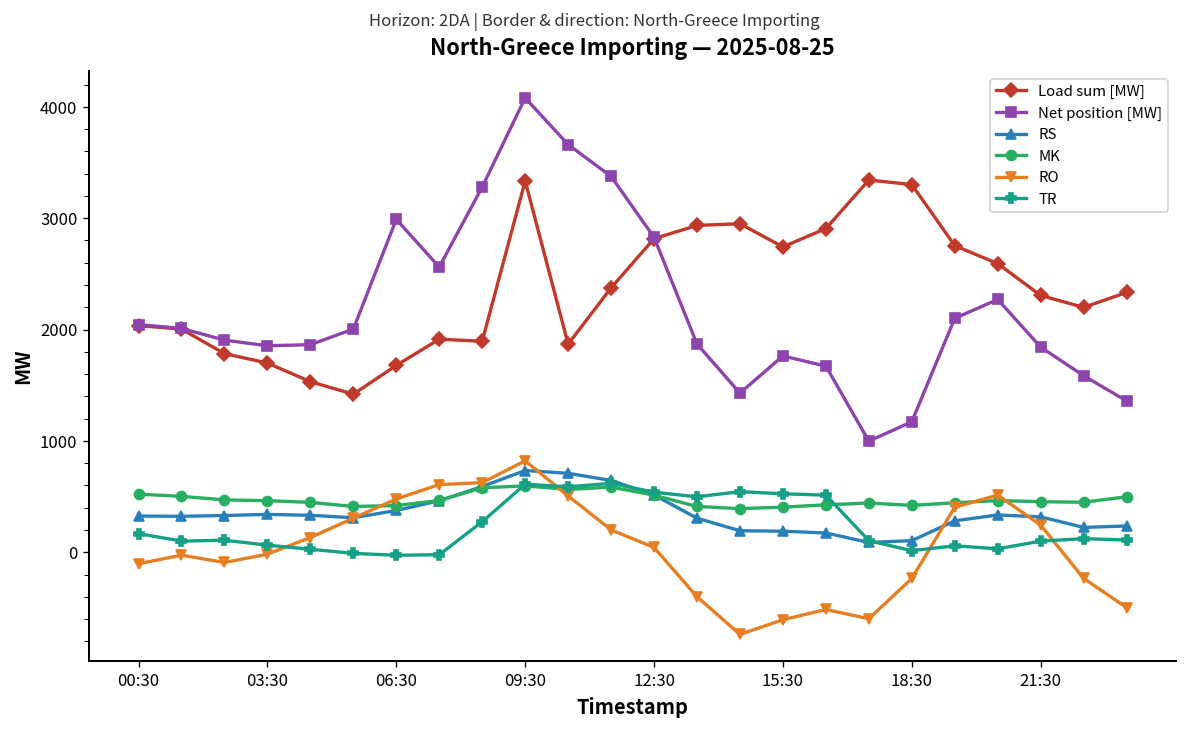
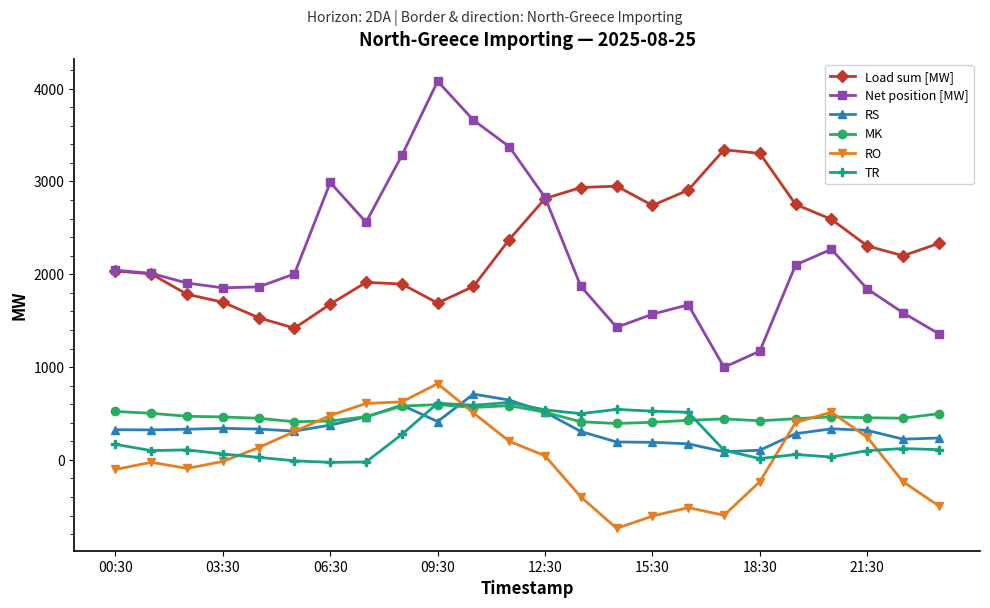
  {
    "Load sum [MW]": {
      "03:30": 1700,
      "06:30": 1700,
-     "09:30": 3300,
+     "09:30": 1700,
      "15:30": 2700,
      "18:30": 3300,
      "21:30": 2300
    },
    "Net position [MW]": {
      "03:30": 1900,
      "06:30": 3000,
      "09:30": 4100,
-     "15:30": 1800,
+     "15:30": 1600,
      "18:30": 1200,
      "21:30": 1800
    },
    "RS": {
      "00:30": 300,
      "03:30": 300,
      "06:30": 400,
-     "09:30": 700,
+     "09:30": 400,
      "15:30": 200,
      "18:30": 100,
      "21:30": 300
    },
    "RO": {
      "00:30": -100,
      "03:30": 0,
      "06:30": 500,
      "09:30": 800,
      "12:30": 0,
      "15:30": -600,
      "18:30": -200,
      "21:30": 200
    }
  }
